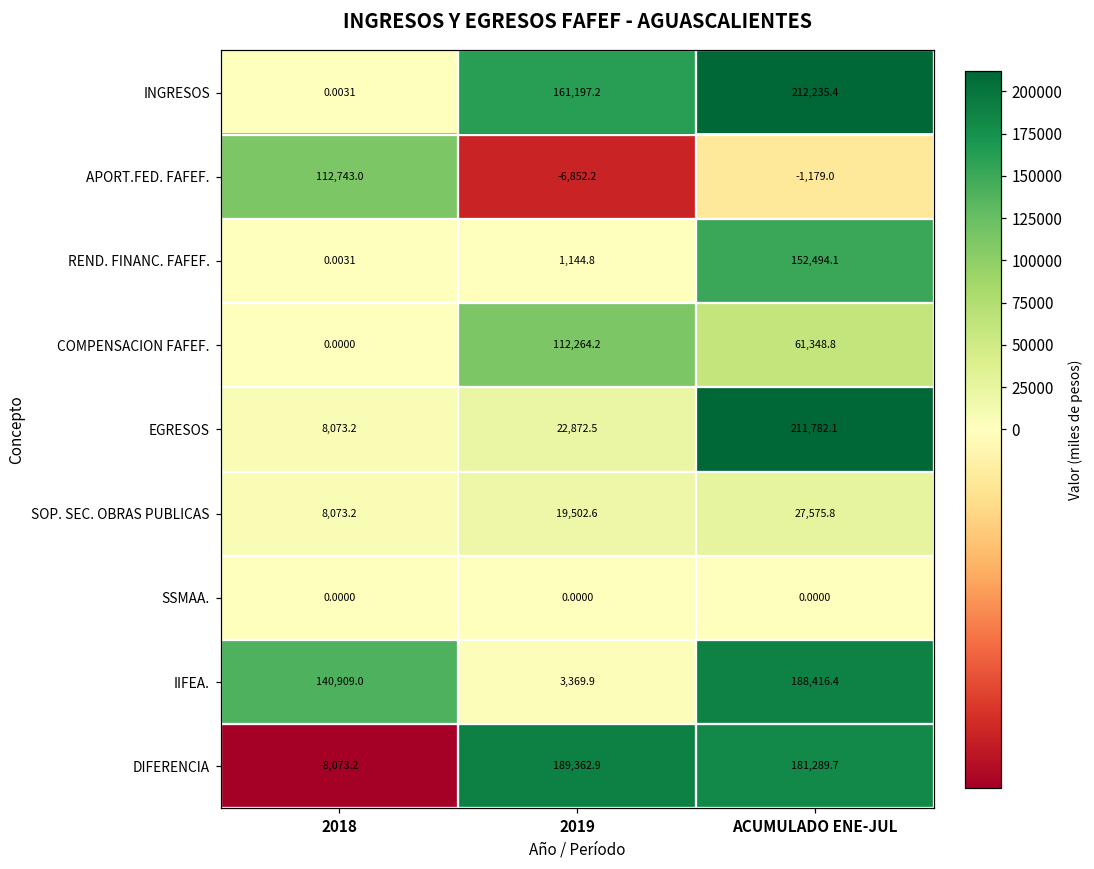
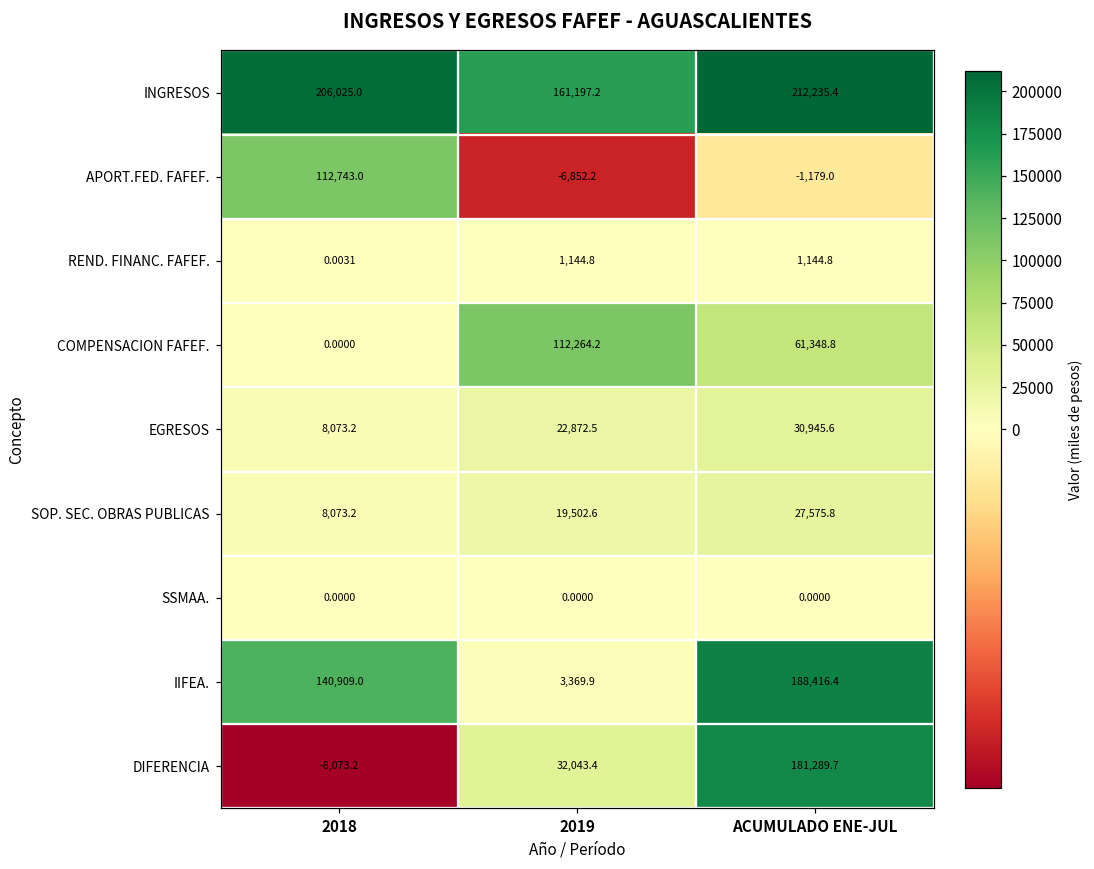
  {
    "INGRESOS": {
-     "2018": "0.0031",
+     "2018": "206,025.0",
      "2019": "161,197.2",
      "ACUMULADO ENE-JUL": "212,235.4"
    },
    "APORT.FED. FAFEF.": {
      "2018": "112,743.0",
      "2019": "-6,852.2",
      "ACUMULADO ENE-JUL": "-1,179.0"
    },
    "REND. FINANC. FAFEF.": {
      "2018": "0.0031",
      "2019": "1,144.8",
-     "ACUMULADO ENE-JUL": "152,494.1"
+     "ACUMULADO ENE-JUL": "1,144.8"
    },
    "COMPENSACION FAFEF.": {
      "2018": "0.0000",
      "2019": "112,264.2",
      "ACUMULADO ENE-JUL": "61,348.8"
    },
    "EGRESOS": {
      "2018": "8,073.2",
      "2019": "22,872.5",
-     "ACUMULADO ENE-JUL": "211,782.1"
+     "ACUMULADO ENE-JUL": "30,945.6"
    },
    "SOP. SEC. OBRAS PUBLICAS": {
      "2018": "8,073.2",
      "2019": "19,502.6",
      "ACUMULADO ENE-JUL": "27,575.8"
    },
    "SSMAA.": {
      "2018": "0.0000",
      "2019": "0.0000",
      "ACUMULADO ENE-JUL": "0.0000"
    },
    "IIFEA.": {
      "2018": "140,909.0",
      "2019": "3,369.9",
      "ACUMULADO ENE-JUL": "188,416.4"
    },
    "DIFERENCIA": {
      "2018": "-8,073.2",
-     "2019": "189,362.9",
+     "2019": "32,043.4",
      "ACUMULADO ENE-JUL": "181,289.7"
    }
  }
